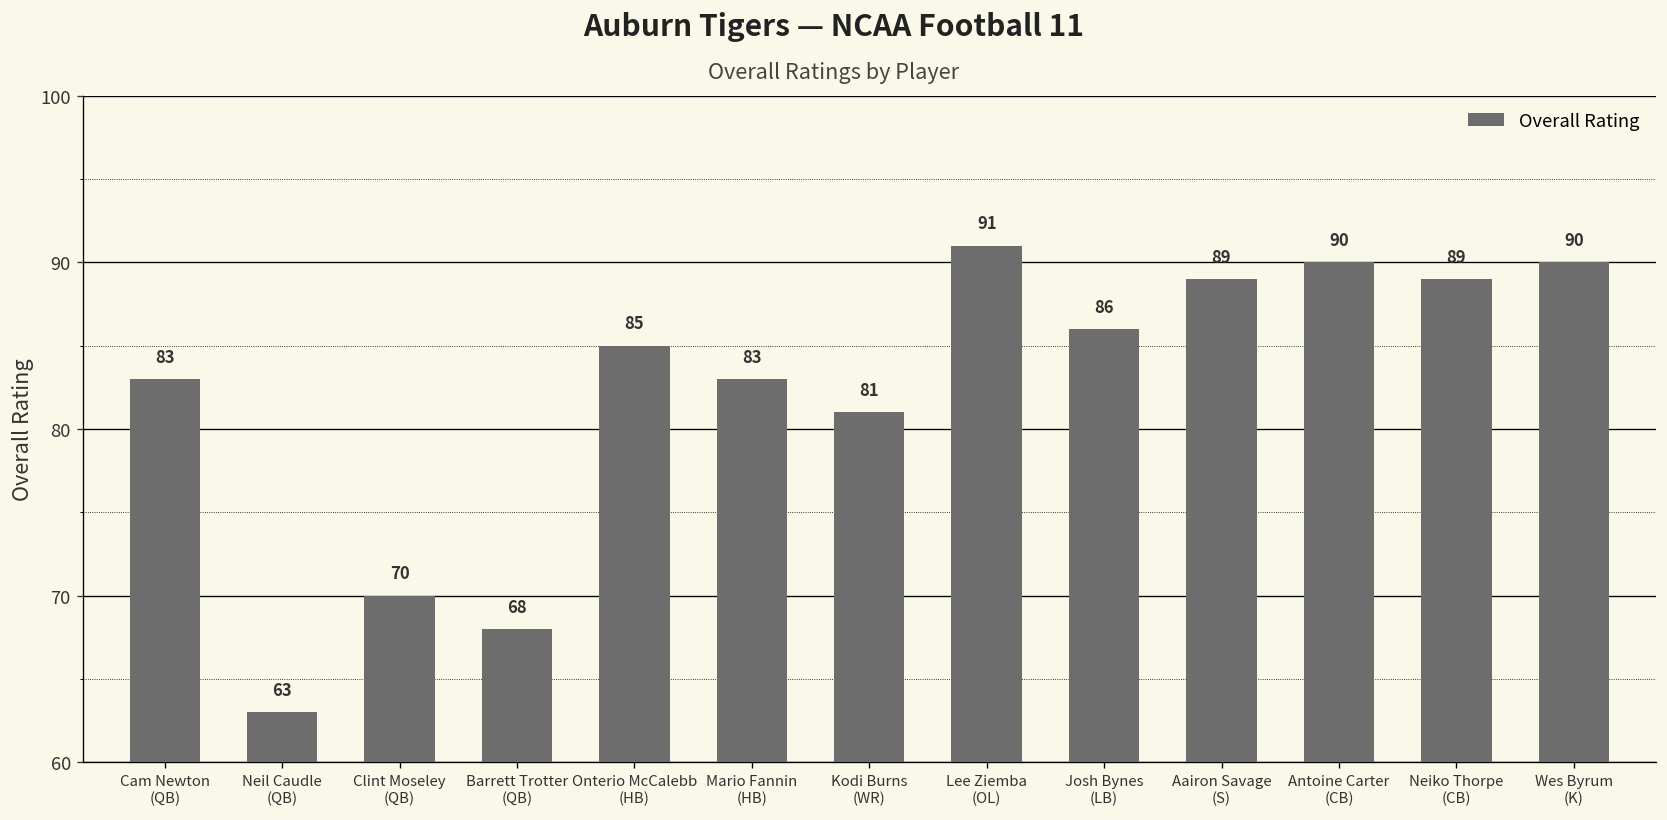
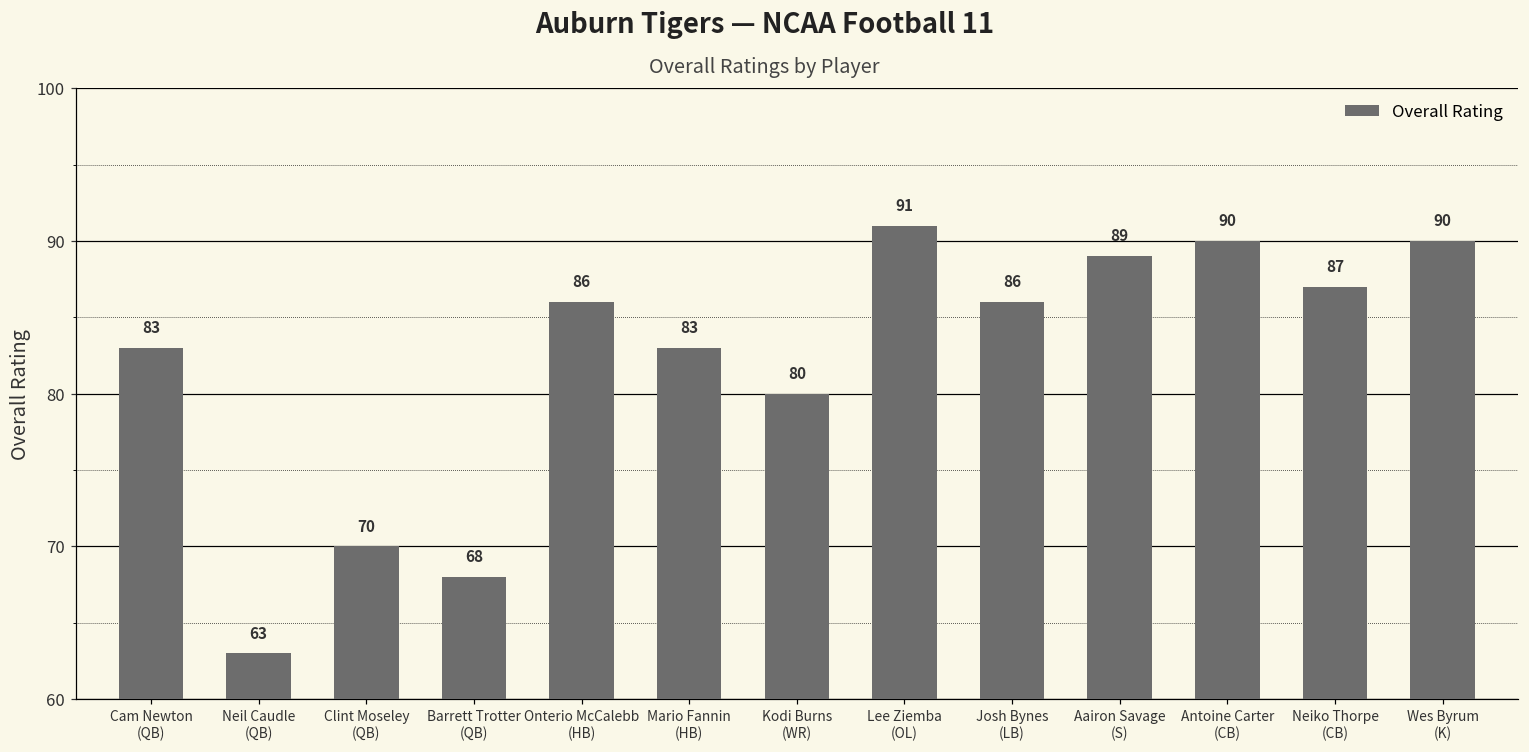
  {
    "Cam Newton (QB)": 83,
    "Neil Caudle (QB)": 63,
    "Clint Moseley (QB)": 70,
    "Barrett Trotter (QB)": 68,
-   "Onterio McCalebb (HB)": 85,
+   "Onterio McCalebb (HB)": 86,
    "Mario Fannin (HB)": 83,
-   "Kodi Burns (WR)": 81,
+   "Kodi Burns (WR)": 80,
    "Lee Ziemba (OL)": 91,
    "Josh Bynes (LB)": 86,
    "Aairon Savage (S)": 89,
    "Antoine Carter (CB)": 90,
-   "Neiko Thorpe (CB)": 89,
+   "Neiko Thorpe (CB)": 87,
    "Wes Byrum (K)": 90
  }
